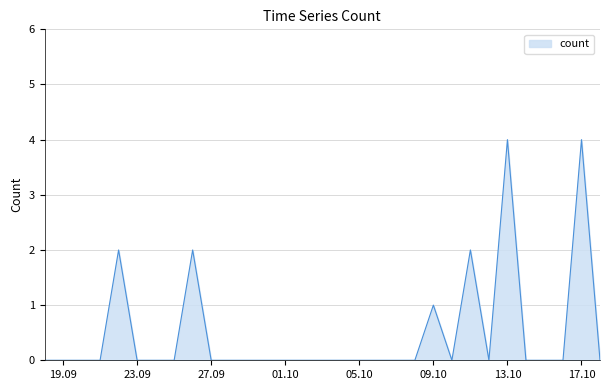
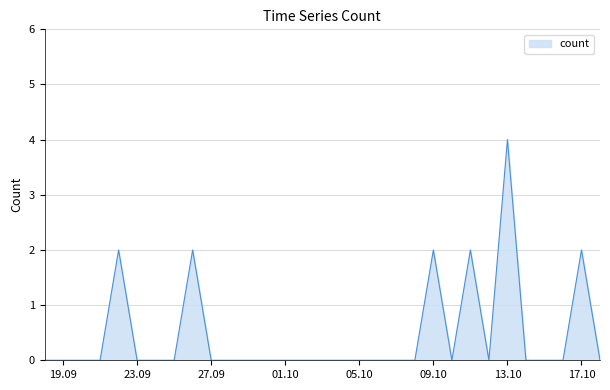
  {
    "19.09": 0,
    "23.09": 0,
    "27.09": 0,
    "01.10": 0,
    "05.10": 0,
-   "09.10": 1,
+   "09.10": 2,
    "13.10": 4,
-   "17.10": 4
+   "17.10": 2
  }
